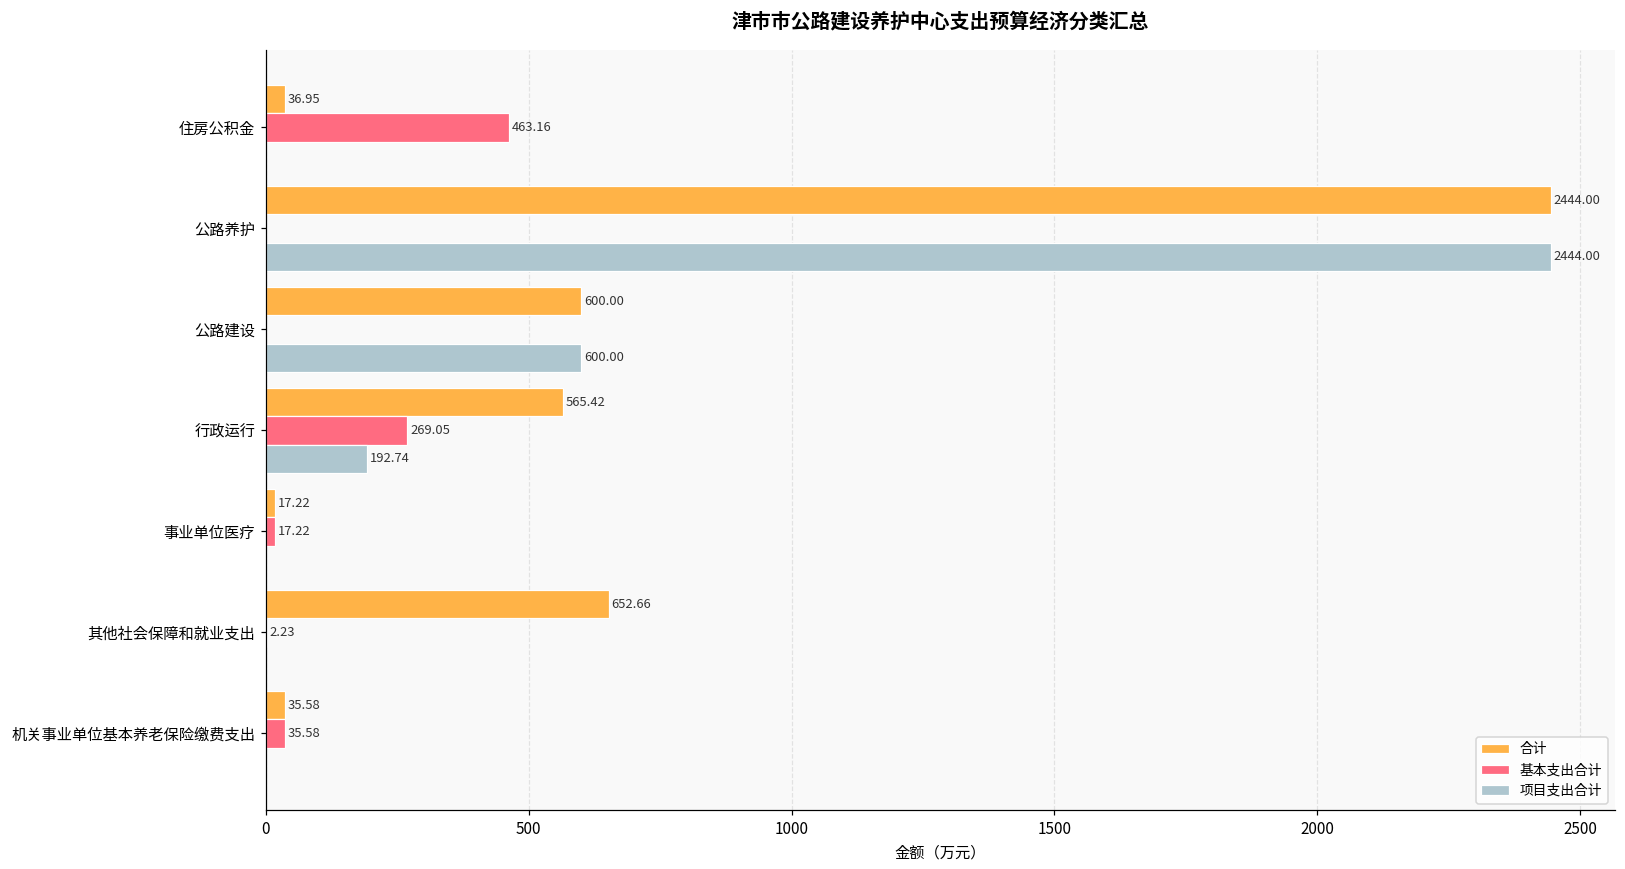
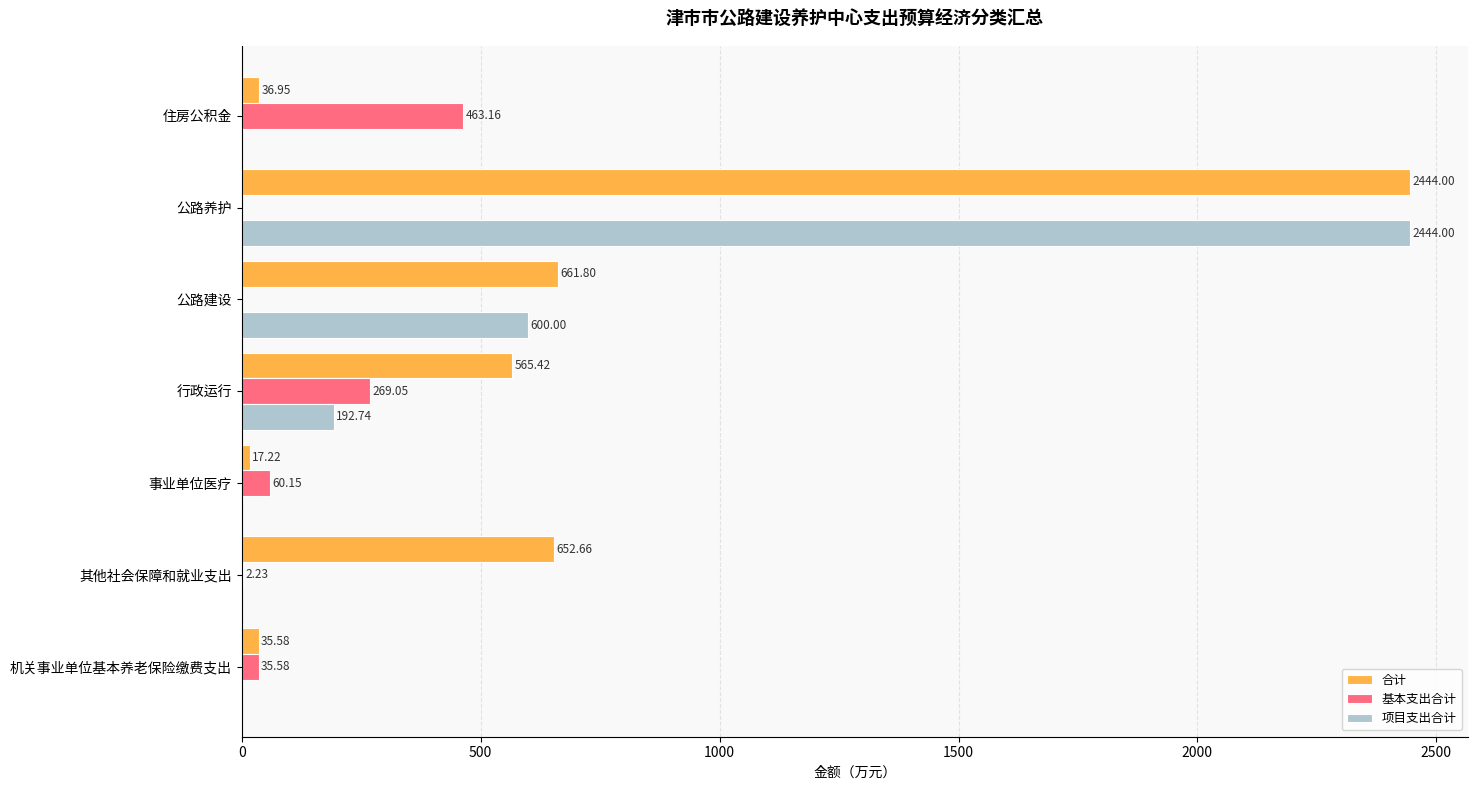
  {
    "合计": {
      "住房公积金": 36.95,
      "公路养护": 2444.00,
-     "公路建设": 600.00,
+     "公路建设": 661.80,
      "行政运行": 565.42,
      "事业单位医疗": 17.22,
      "其他社会保障和就业支出": 652.66,
      "机关事业单位基本养老保险缴费支出": 35.58
    },
    "基本支出合计": {
      "住房公积金": 463.16,
      "行政运行": 269.05,
-     "事业单位医疗": 17.22,
+     "事业单位医疗": 60.15,
      "其他社会保障和就业支出": 2.23,
      "机关事业单位基本养老保险缴费支出": 35.58
    },
    "项目支出合计": {
      "公路养护": 2444.00,
      "公路建设": 600.00,
      "行政运行": 192.74
    }
  }
